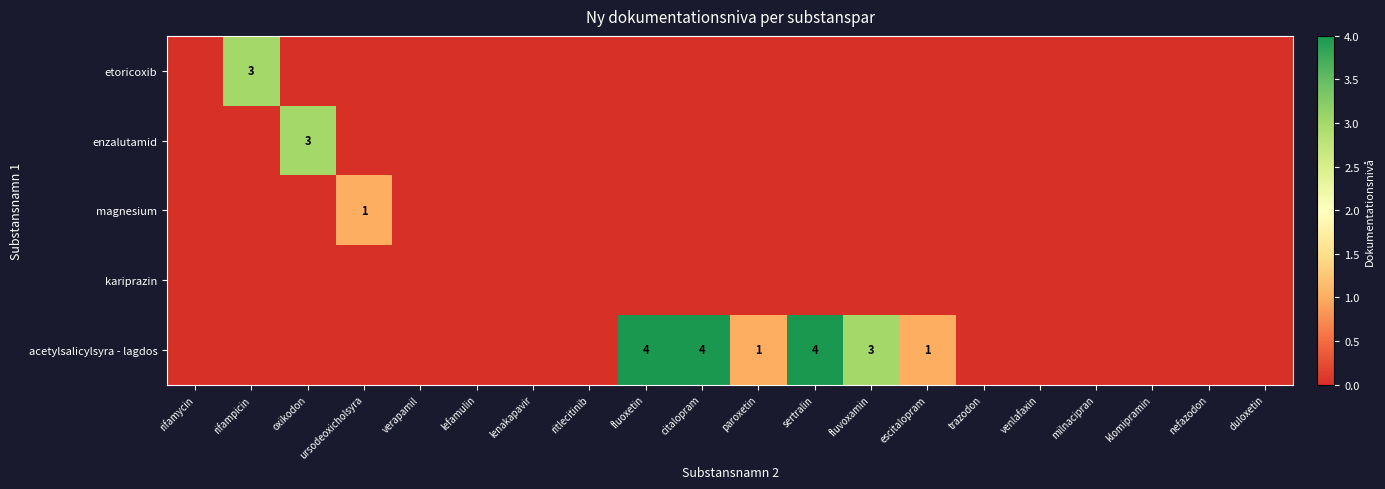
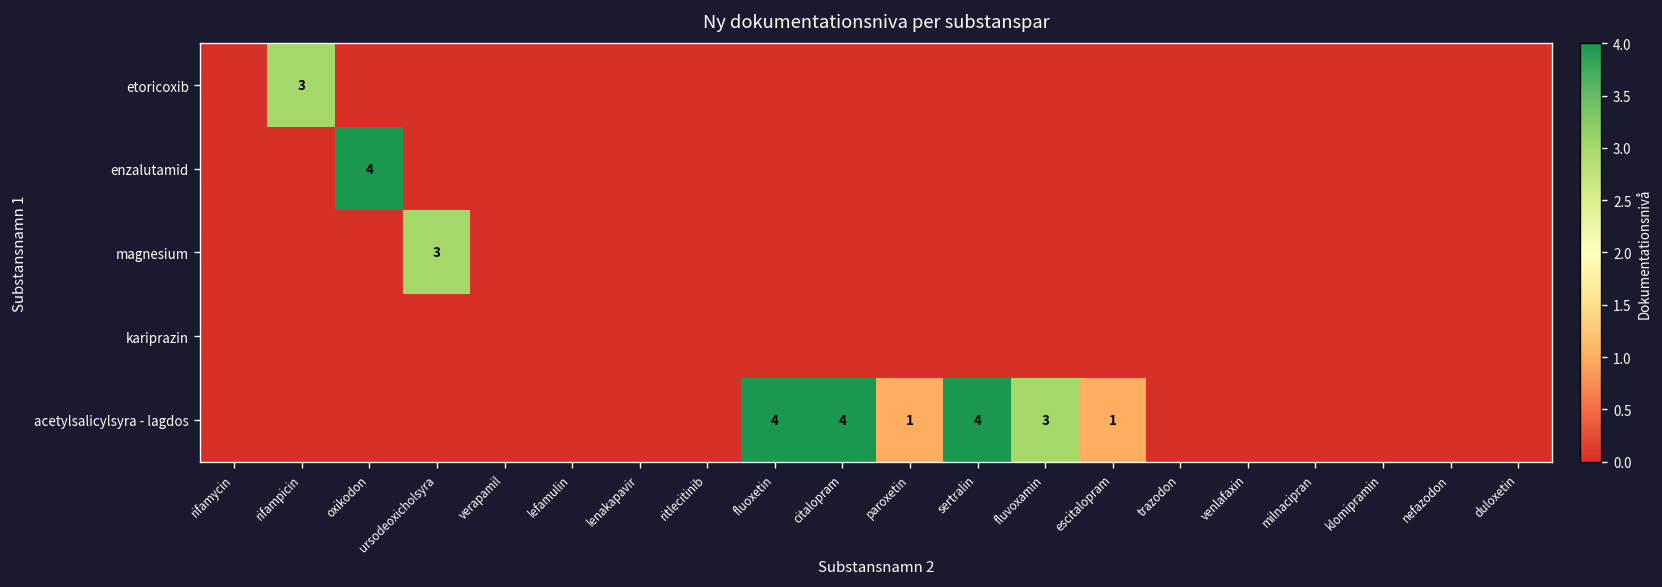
  {
    "etoricoxib": {
      "rifampicin": 3
    },
    "enzalutamid": {
-     "oxikodon": 3
+     "oxikodon": 4
    },
    "magnesium": {
-     "ursodeoxicholsyra": 1
+     "ursodeoxicholsyra": 3
    },
    "acetylsalicylsyra - lagdos": {
      "fluoxetin": 4,
      "citalopram": 4,
      "paroxetin": 1,
      "sertralin": 4,
      "fluvoxamin": 3,
      "escitalopram": 1
    }
  }
